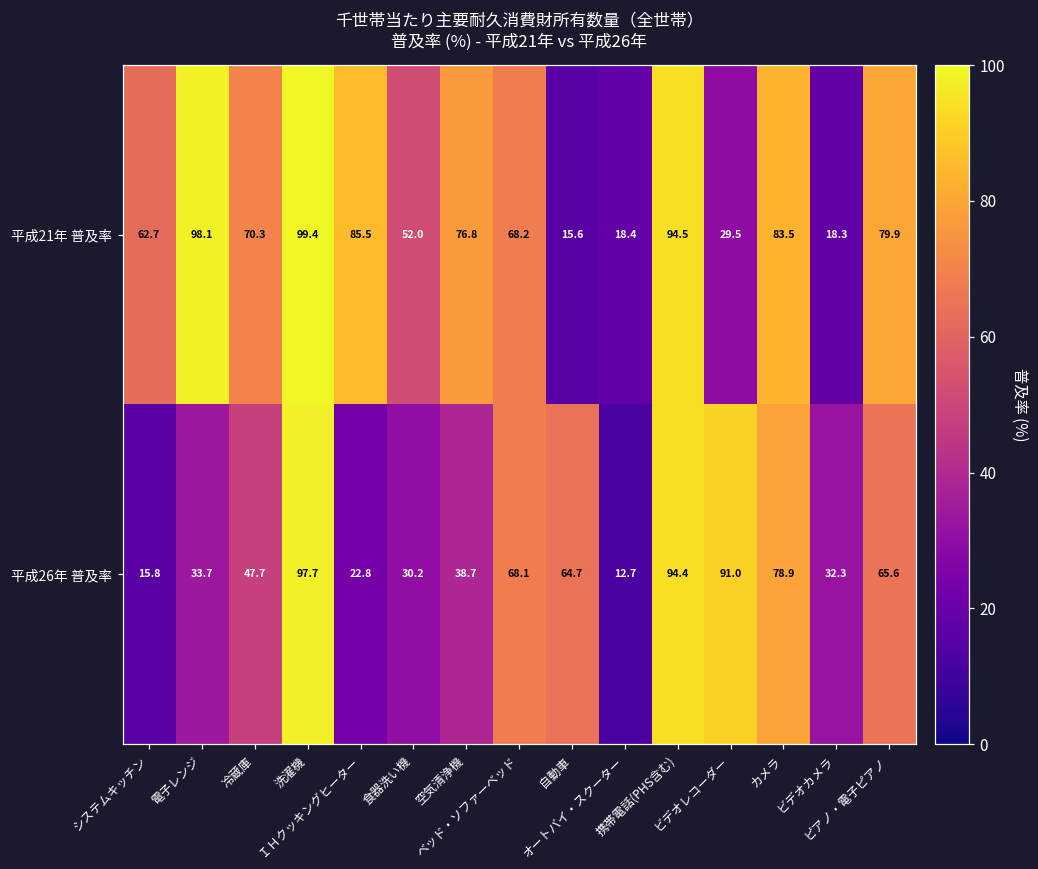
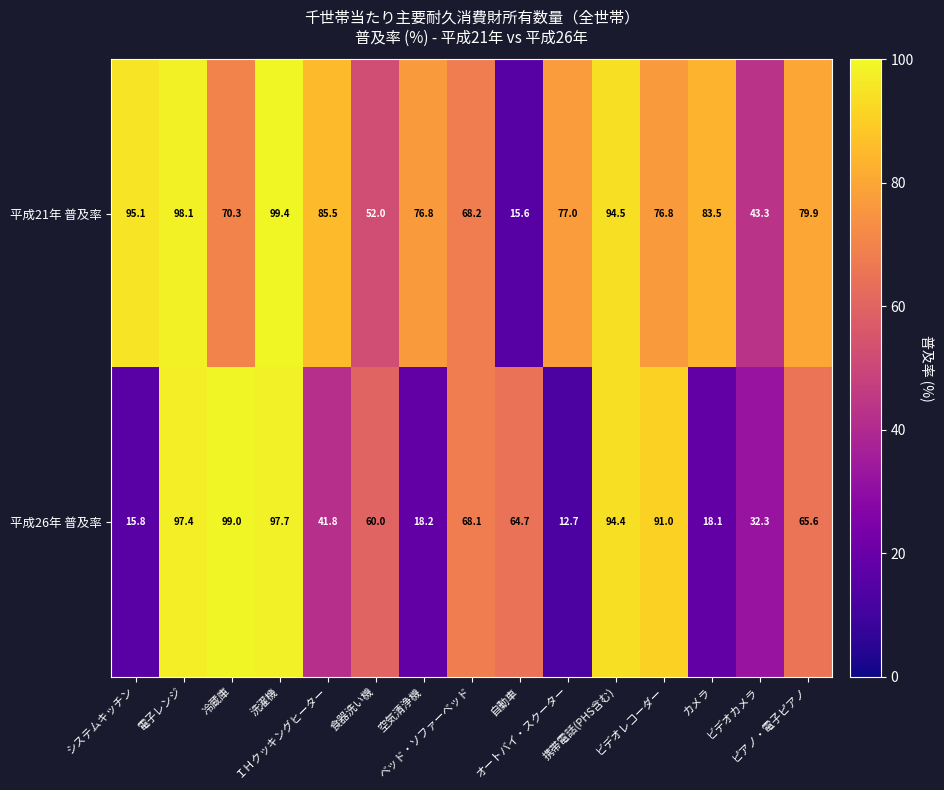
  {
    "平成21年 普及率": {
-     "システムキッチン": 62.7,
+     "システムキッチン": 95.1,
      "電子レンジ": 98.1,
      "冷蔵庫": 70.3,
      "洗濯機": 99.4,
      "ＩＨクッキングヒーター": 85.5,
      "食器洗い機": 52.0,
      "空気清浄機": 76.8,
      "ベッド・ソファーベッド": 68.2,
      "自動車": 15.6,
-     "オートバイ・スクーター": 18.4,
+     "オートバイ・スクーター": 77.0,
      "携帯電話(PHS含む)": 94.5,
-     "ビデオレコーダー": 29.5,
+     "ビデオレコーダー": 76.8,
      "カメラ": 83.5,
-     "ビデオカメラ": 18.3,
+     "ビデオカメラ": 43.3,
      "ピアノ・電子ピアノ": 79.9
    },
    "平成26年 普及率": {
      "システムキッチン": 15.8,
-     "電子レンジ": 33.7,
-     "冷蔵庫": 47.7,
+     "電子レンジ": 97.4,
+     "冷蔵庫": 99.0,
      "洗濯機": 97.7,
-     "ＩＨクッキングヒーター": 22.8,
-     "食器洗い機": 30.2,
-     "空気清浄機": 38.7,
+     "ＩＨクッキングヒーター": 41.8,
+     "食器洗い機": 60.0,
+     "空気清浄機": 18.2,
      "ベッド・ソファーベッド": 68.1,
      "自動車": 64.7,
      "オートバイ・スクーター": 12.7,
      "携帯電話(PHS含む)": 94.4,
      "ビデオレコーダー": 91.0,
-     "カメラ": 78.9,
+     "カメラ": 18.1,
      "ビデオカメラ": 32.3,
      "ピアノ・電子ピアノ": 65.6
    }
  }
